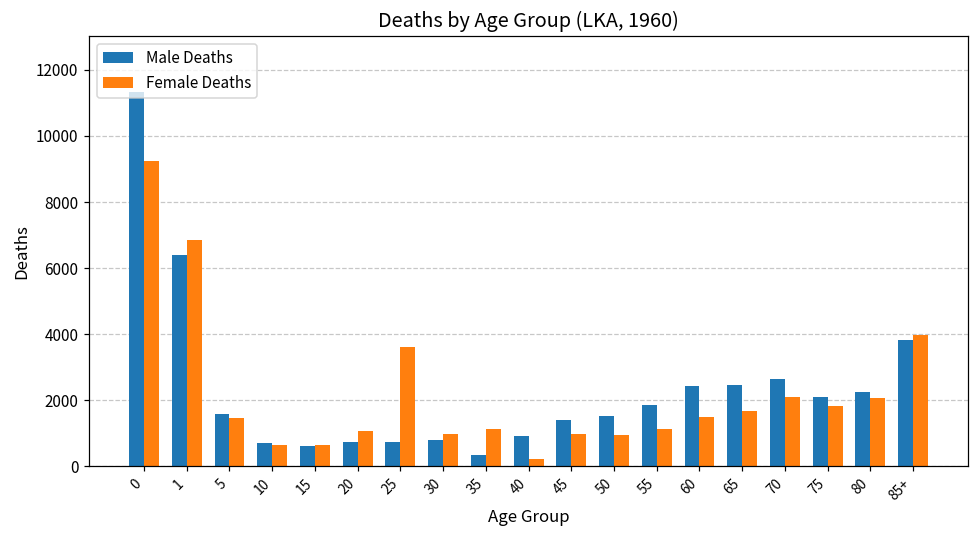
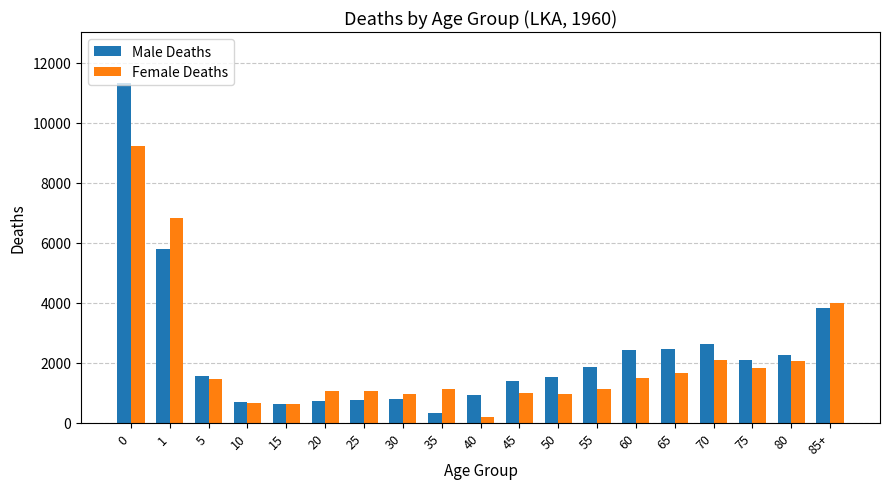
  {
    "Male Deaths": {
-     "1": 6400,
+     "1": 5800,
      "5": 1600,
      "10": 700,
      "15": 600,
      "20": 700,
      "25": 700,
      "30": 800,
      "35": 300,
      "40": 900,
      "45": 1400,
      "50": 1500,
      "55": 1800,
      "60": 2400,
      "65": 2500,
      "70": 2600,
      "75": 2100,
      "80": 2300,
      "85+": 3800
    },
    "Female Deaths": {
      "0": 9200,
      "1": 6800,
      "5": 1500,
      "10": 700,
      "15": 600,
      "20": 1100,
-     "25": 3600,
+     "25": 1100,
      "30": 1000,
      "35": 1100,
      "40": 200,
      "45": 1000,
      "50": 1000,
      "55": 1100,
      "60": 1500,
      "65": 1700,
      "70": 2100,
      "75": 1800,
      "80": 2100,
      "85+": 4000
    }
  }
